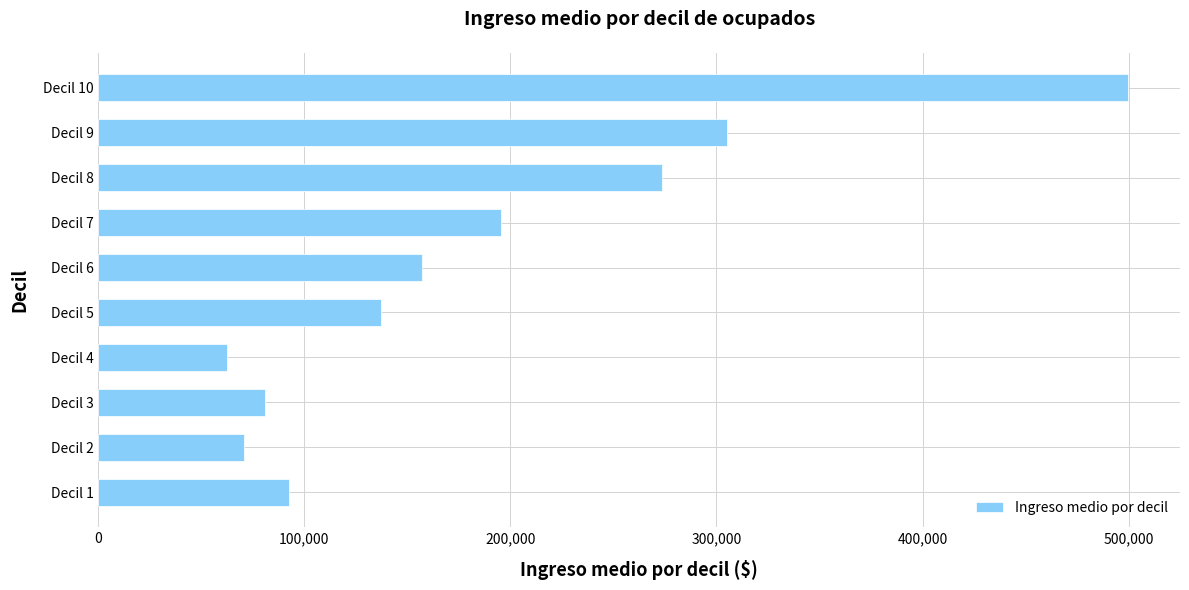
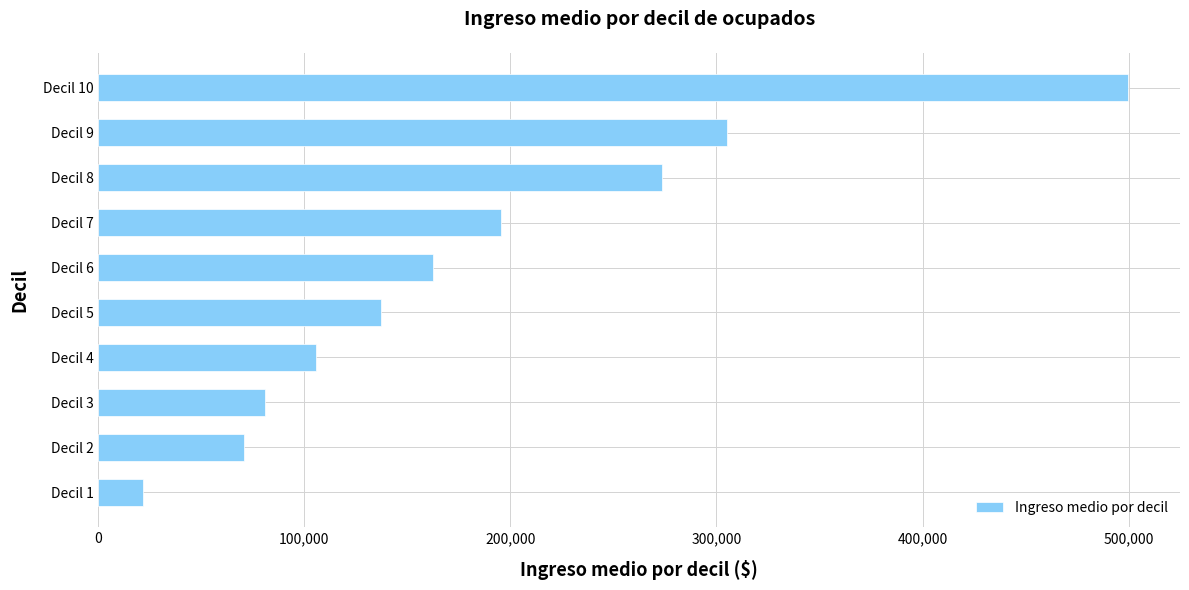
  {
    "Decil 10": "500,000",
    "Decil 9": "305,000",
    "Decil 8": "273,000",
    "Decil 7": "196,000",
-   "Decil 6": "157,000",
+   "Decil 6": "162,000",
    "Decil 5": "137,000",
-   "Decil 4": "62,000",
+   "Decil 4": "106,000",
    "Decil 3": "81,000",
    "Decil 2": "70,000",
-   "Decil 1": "92,000"
+   "Decil 1": "22,000"
  }
